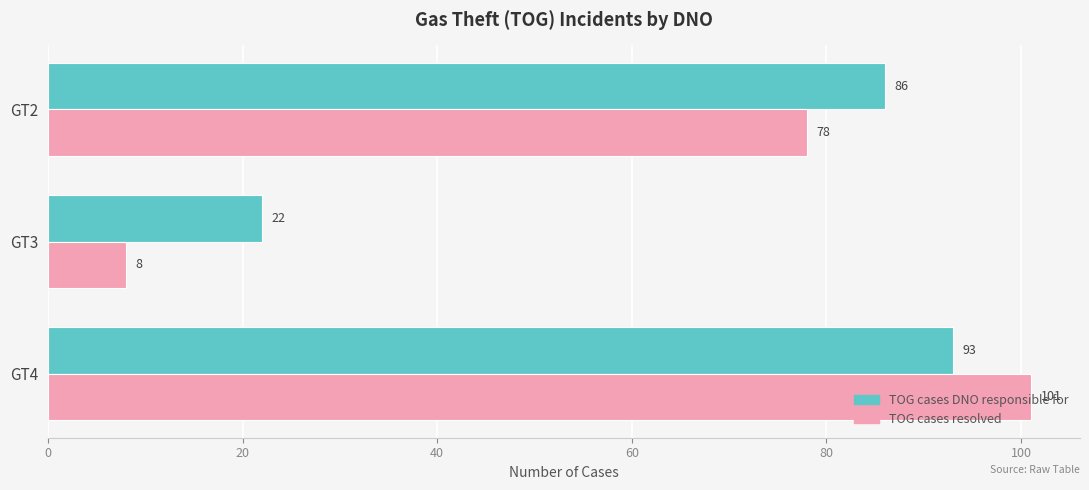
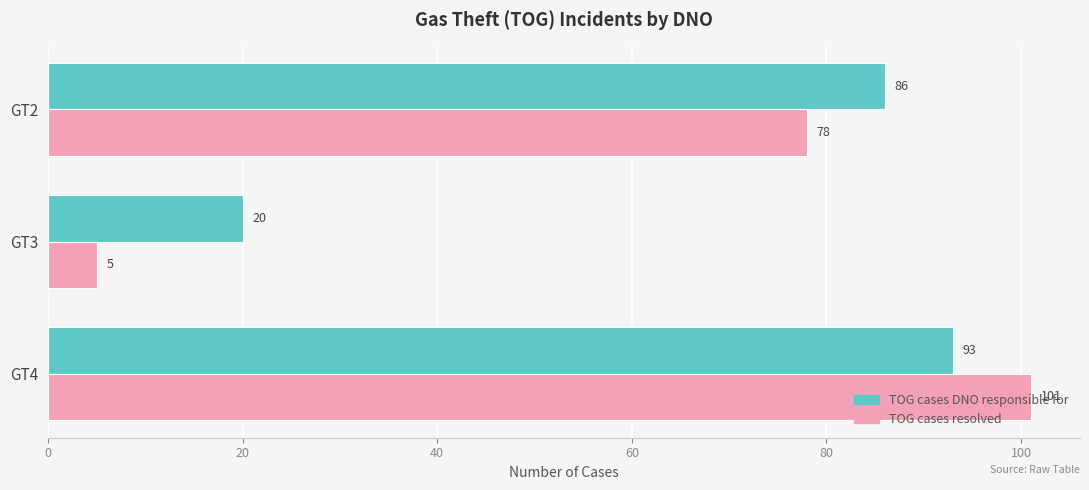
  {
    "TOG cases DNO responsible for": {
      "GT2": 86,
-     "GT3": 22,
+     "GT3": 20,
      "GT4": 93
    },
    "TOG cases resolved": {
      "GT2": 78,
-     "GT3": 8,
+     "GT3": 5,
      "GT4": 101
    }
  }
